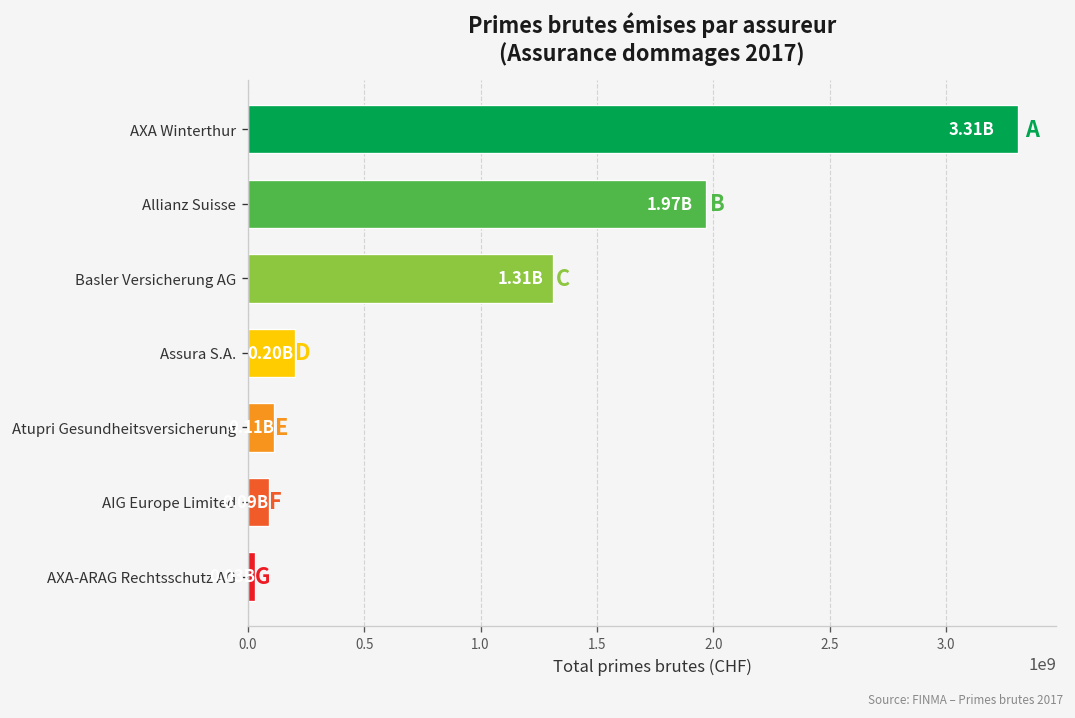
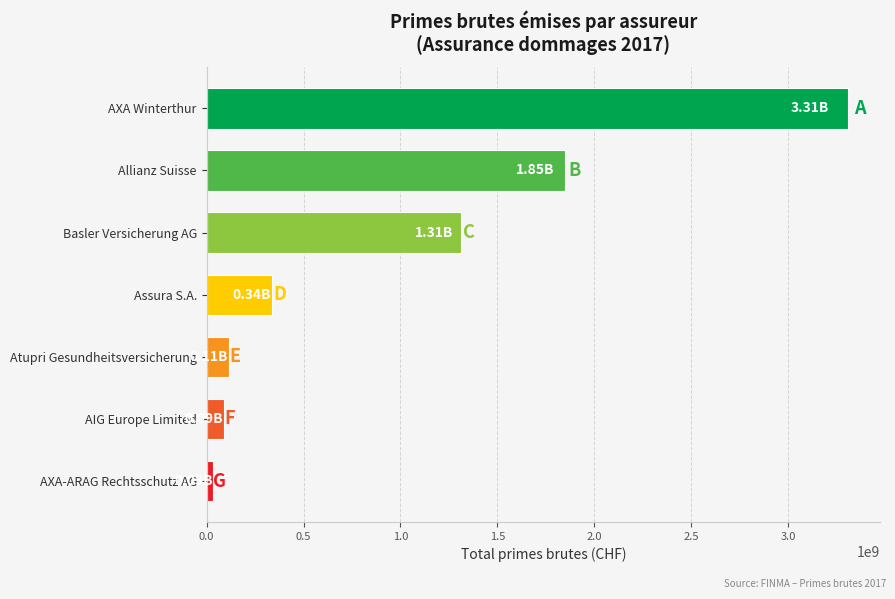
  {
    "AXA Winterthur": "3.31B",
-   "Allianz Suisse": "1.97B",
+   "Allianz Suisse": "1.85B",
    "Basler Versicherung AG": "1.31B",
-   "Assura S.A.": "0.20B",
+   "Assura S.A.": "0.34B",
    "Atupri Gesundheitsversicherung": "0.11B"
  }
